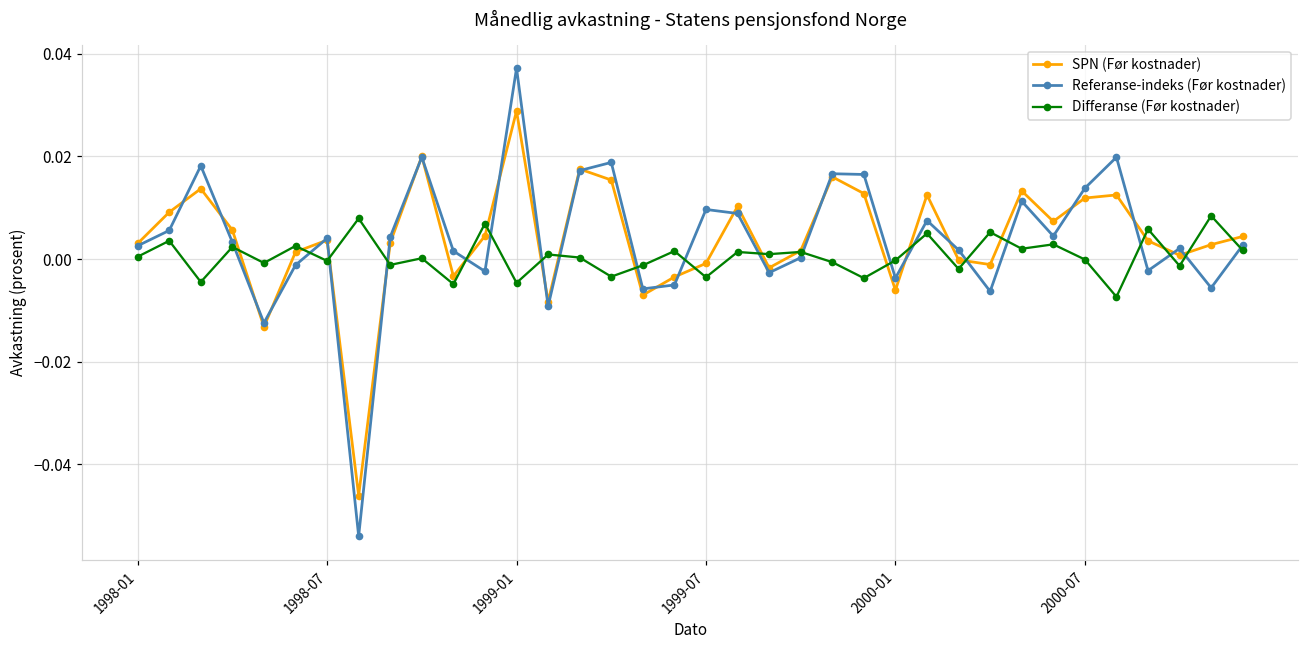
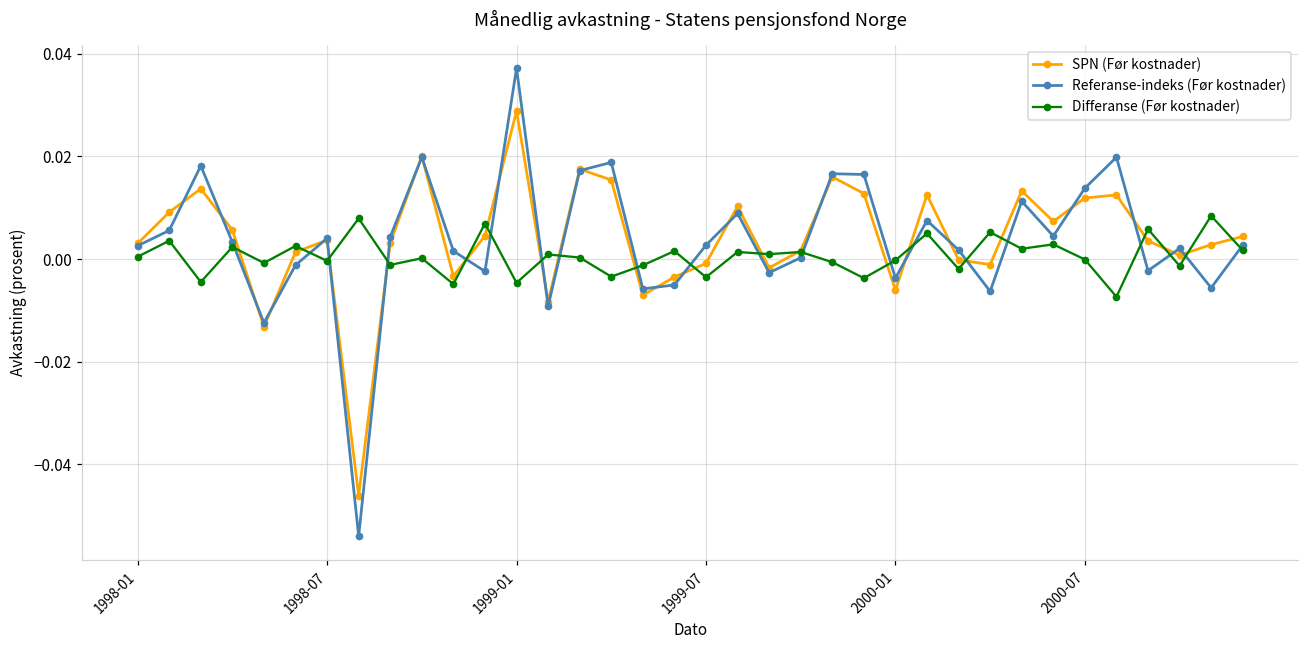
  {
    "SPN (Før kostnader)": {
      "1999-01": 0.029,
      "1999-07": -0.001,
      "2000-01": -0.006,
      "2000-07": 0.012
    },
    "Referanse-indeks (Før kostnader)": {
      "1999-01": 0.037,
-     "1999-07": 0.010,
+     "1999-07": 0.003,
      "2000-01": -0.004,
      "2000-07": 0.014
    },
    "Differanse (Før kostnader)": {
      "1998-01": 0.000,
      "1998-07": 0.000,
      "1999-01": -0.005,
      "1999-07": -0.004,
      "2000-01": 0.000,
      "2000-07": 0.000
    }
  }
